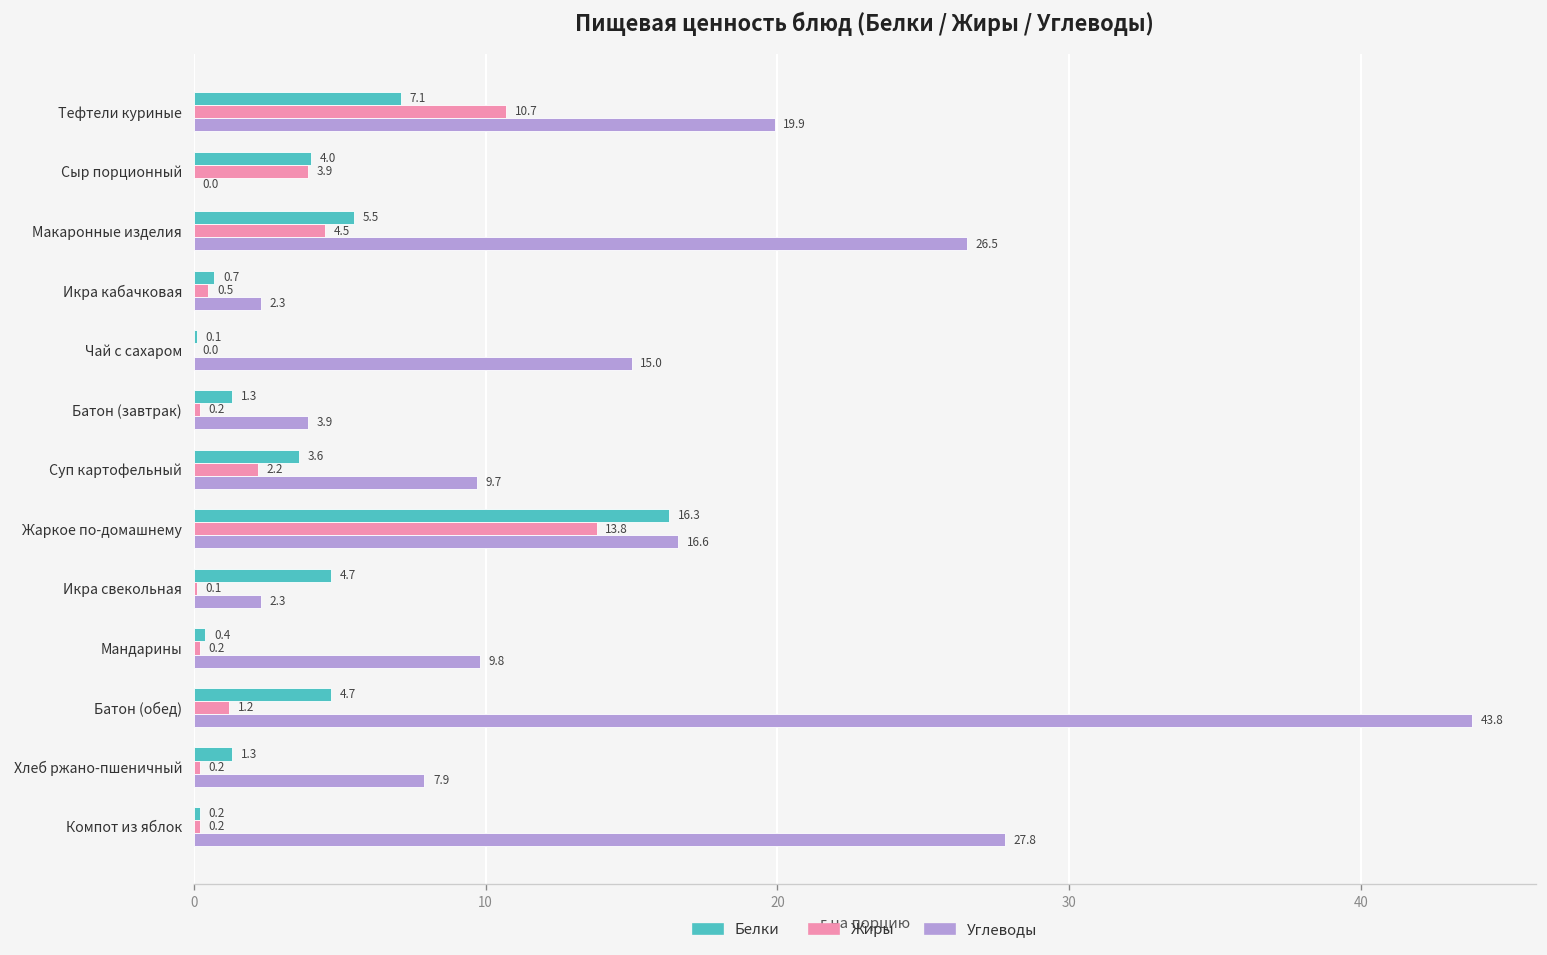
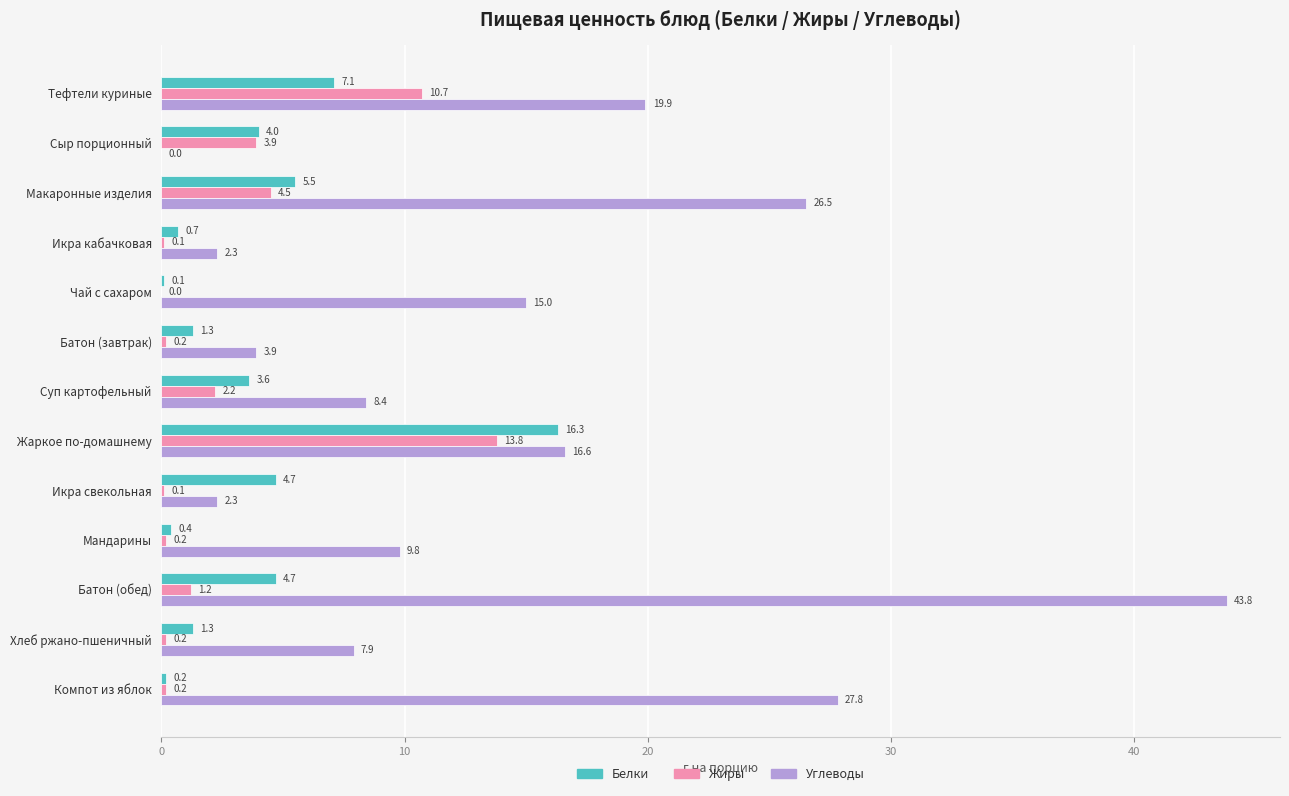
  {
    "Белки": {
      "Тефтели куриные": 7.1,
      "Сыр порционный": 4.0,
      "Макаронные изделия": 5.5,
      "Икра кабачковая": 0.7,
      "Чай с сахаром": 0.1,
      "Батон (завтрак)": 1.3,
      "Суп картофельный": 3.6,
      "Жаркое по-домашнему": 16.3,
      "Икра свекольная": 4.7,
      "Мандарины": 0.4,
      "Батон (обед)": 4.7,
      "Хлеб ржано-пшеничный": 1.3,
      "Компот из яблок": 0.2
    },
    "Жиры": {
      "Тефтели куриные": 10.7,
      "Сыр порционный": 3.9,
      "Макаронные изделия": 4.5,
-     "Икра кабачковая": 0.5,
+     "Икра кабачковая": 0.1,
      "Чай с сахаром": 0.0,
      "Батон (завтрак)": 0.2,
      "Суп картофельный": 2.2,
      "Жаркое по-домашнему": 13.8,
      "Икра свекольная": 0.1,
      "Мандарины": 0.2,
      "Батон (обед)": 1.2,
      "Хлеб ржано-пшеничный": 0.2,
      "Компот из яблок": 0.2
    },
    "Углеводы": {
      "Тефтели куриные": 19.9,
      "Сыр порционный": 0.0,
      "Макаронные изделия": 26.5,
      "Икра кабачковая": 2.3,
      "Чай с сахаром": 15.0,
      "Батон (завтрак)": 3.9,
-     "Суп картофельный": 9.7,
+     "Суп картофельный": 8.4,
      "Жаркое по-домашнему": 16.6,
      "Икра свекольная": 2.3,
      "Мандарины": 9.8,
      "Батон (обед)": 43.8,
      "Хлеб ржано-пшеничный": 7.9,
      "Компот из яблок": 27.8
    }
  }
